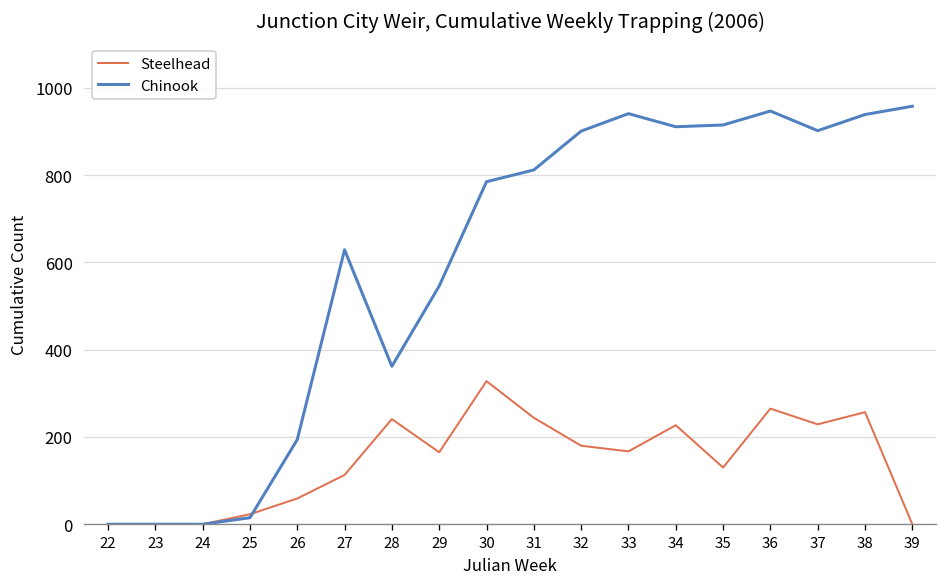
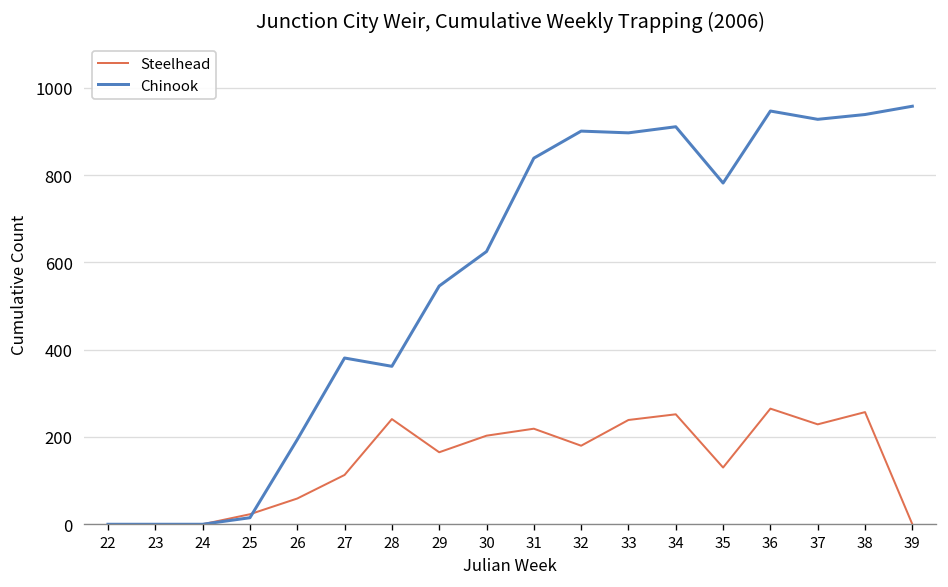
  {
    "Steelhead": {
      "25": 20,
      "26": 60,
      "27": 110,
      "28": 240,
      "29": 170,
-     "30": 330,
-     "31": 240,
+     "30": 200,
+     "31": 220,
      "32": 180,
-     "33": 170,
-     "34": 230,
+     "33": 240,
+     "34": 250,
      "35": 130,
      "36": 270,
      "37": 230,
      "38": 260,
      "39": 0
    },
    "Chinook": {
      "25": 20,
      "26": 190,
-     "27": 630,
+     "27": 380,
      "28": 360,
      "29": 550,
-     "30": 790,
-     "31": 810,
+     "30": 630,
+     "31": 840,
      "32": 900,
-     "33": 940,
+     "33": 900,
      "34": 910,
-     "35": 920,
+     "35": 780,
      "36": 950,
-     "37": 900,
+     "37": 930,
      "38": 940,
      "39": 960
    }
  }
